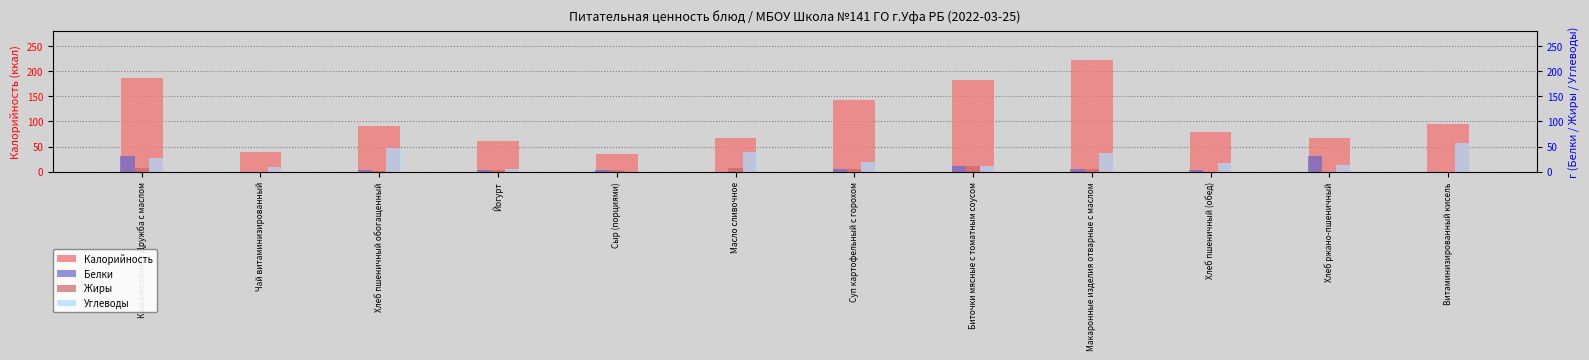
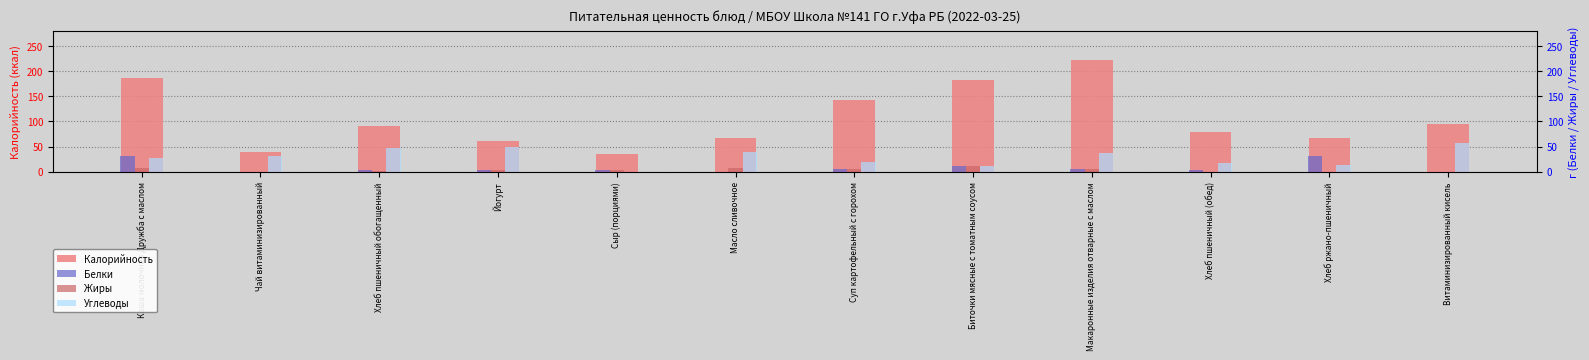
  {
    "Белки": {
      "Чай витаминизированный": 0,
      "Витаминизированный кисель": 0
    },
    "Углеводы": {
-     "Чай витаминизированный": 10,
-     "Йогурт": 0,
+     "Чай витаминизированный": 30,
+     "Йогурт": 50,
      "Сыр (порциями)": 0
    }
  }
